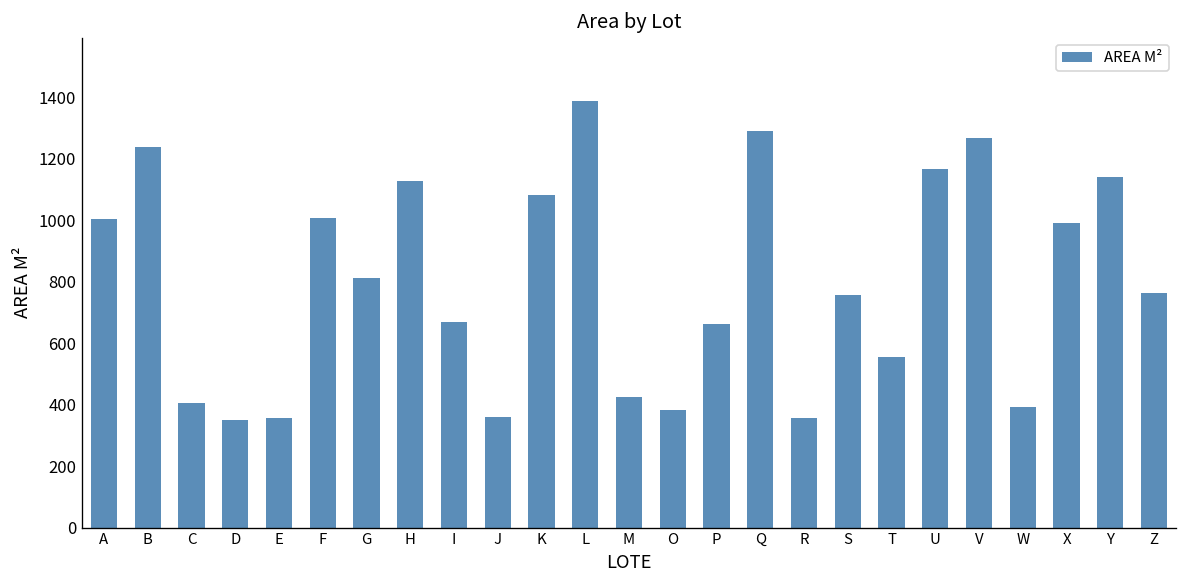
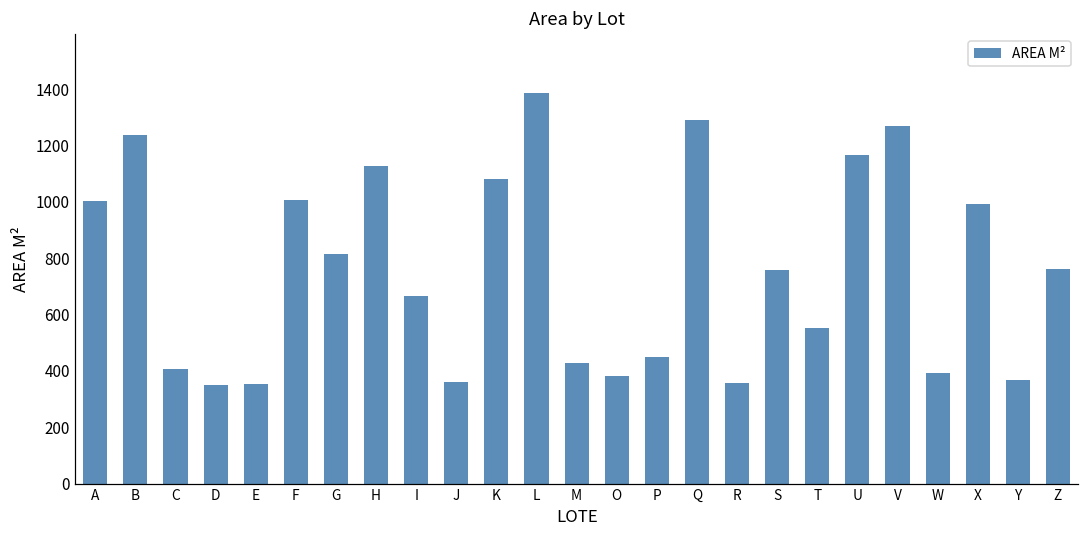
  {
    "A": 1000,
    "B": 1240,
    "C": 410,
    "D": 350,
    "E": 350,
    "F": 1010,
    "G": 810,
    "H": 1130,
    "I": 670,
    "J": 360,
    "K": 1080,
    "L": 1390,
    "M": 430,
    "O": 380,
-   "P": 660,
+   "P": 450,
    "Q": 1290,
    "R": 360,
    "S": 760,
    "T": 550,
    "U": 1170,
    "V": 1270,
    "W": 390,
    "X": 990,
-   "Y": 1140,
+   "Y": 370,
    "Z": 760
  }
